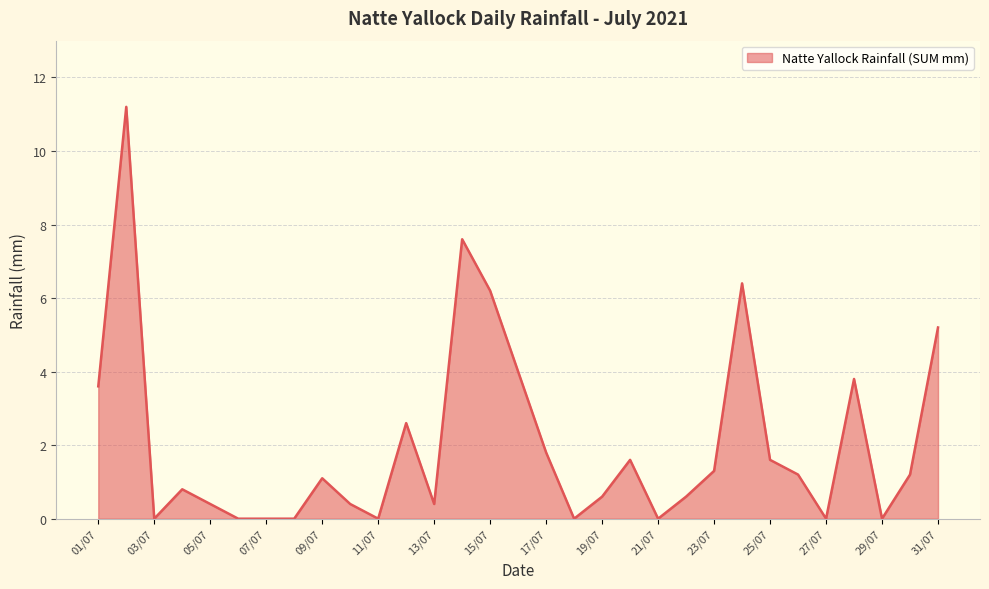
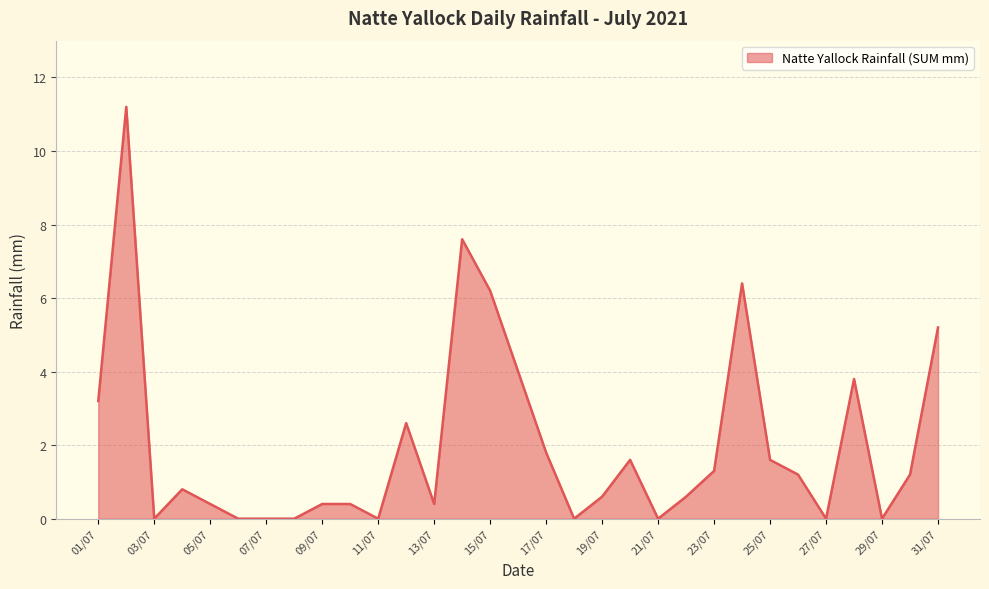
  {
-   "01/07": 3.6,
+   "01/07": 3.2,
    "03/07": 0.0,
    "05/07": 0.4,
    "07/07": 0.0,
-   "09/07": 1.1,
+   "09/07": 0.4,
    "11/07": 0.0,
    "13/07": 0.4,
    "15/07": 6.2,
    "17/07": 1.8,
    "19/07": 0.6,
    "21/07": 0.0,
    "23/07": 1.3,
    "25/07": 1.6,
    "27/07": 0.0,
    "29/07": 0.0,
    "31/07": 5.2
  }
